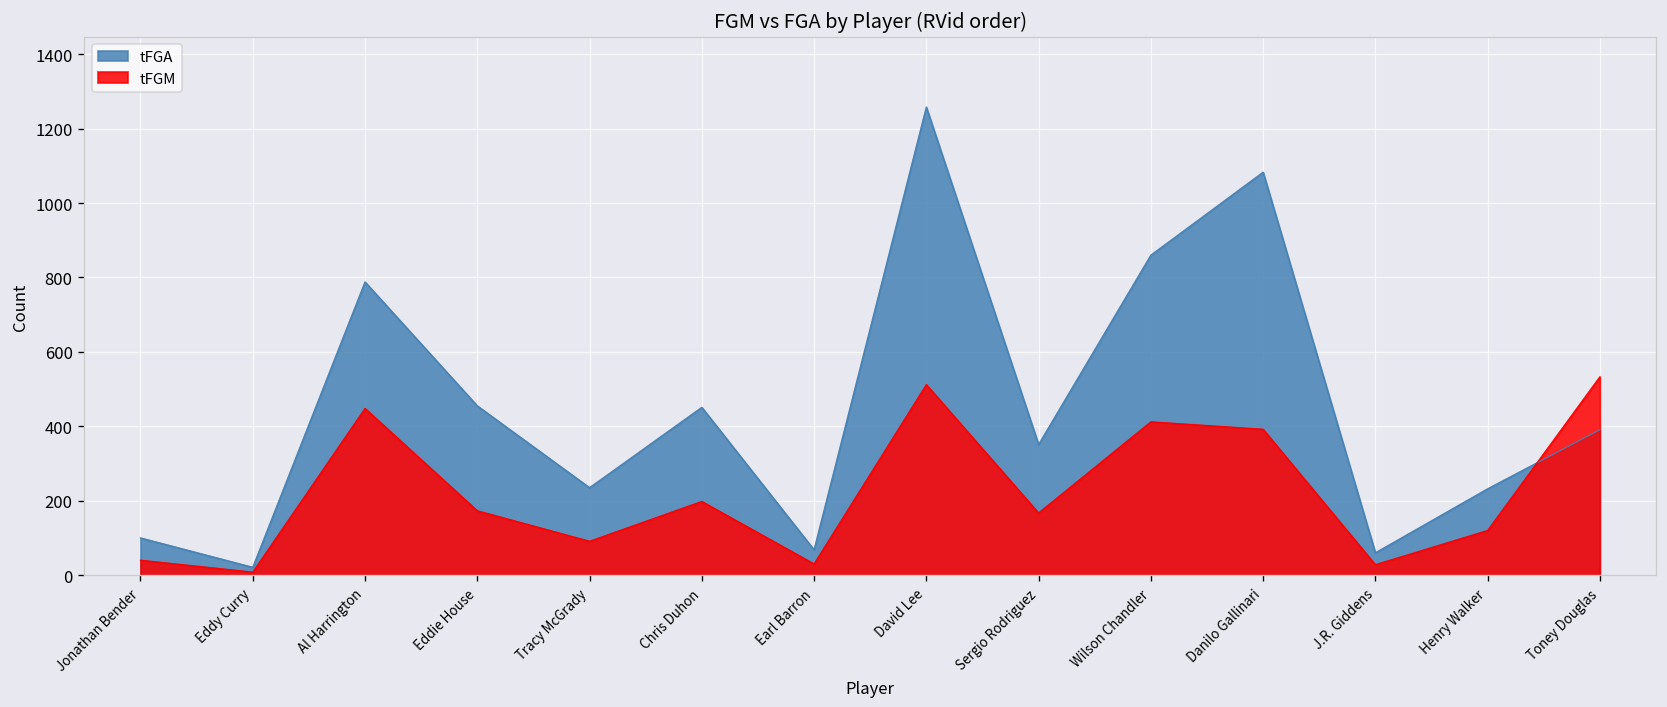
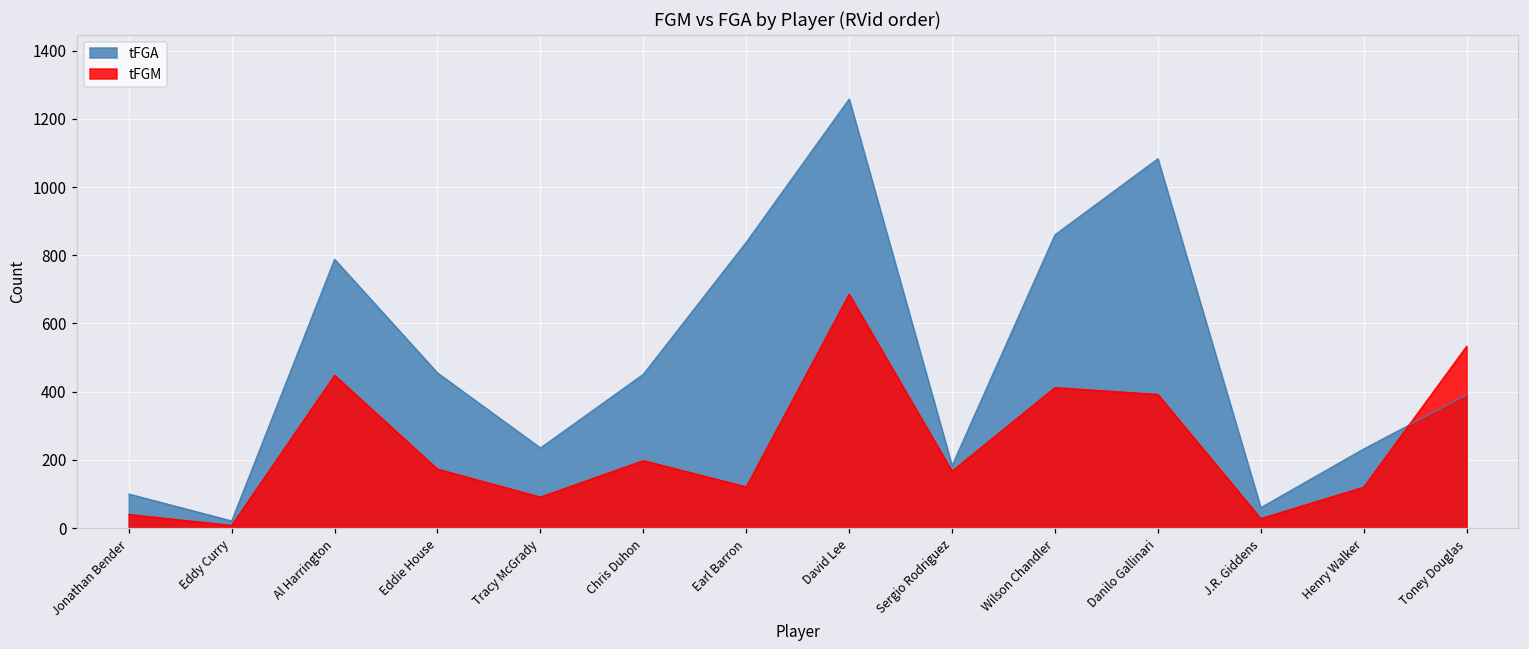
  {
    "tFGA": {
      "Jonathan Bender": 100,
      "Eddy Curry": 20,
      "Al Harrington": 790,
      "Eddie House": 460,
      "Tracy McGrady": 240,
      "Chris Duhon": 450,
-     "Earl Barron": 70,
+     "Earl Barron": 840,
      "David Lee": 1260,
-     "Sergio Rodriguez": 350,
+     "Sergio Rodriguez": 180,
      "Wilson Chandler": 860,
      "Danilo Gallinari": 1080,
      "J.R. Giddens": 60,
      "Henry Walker": 230,
      "Toney Douglas": 390
    },
    "tFGM": {
      "Jonathan Bender": 40,
      "Eddy Curry": 10,
      "Al Harrington": 450,
      "Eddie House": 170,
      "Tracy McGrady": 90,
      "Chris Duhon": 200,
-     "Earl Barron": 30,
-     "David Lee": 510,
+     "Earl Barron": 120,
+     "David Lee": 690,
      "Sergio Rodriguez": 170,
      "Wilson Chandler": 410,
      "Danilo Gallinari": 390,
      "J.R. Giddens": 30,
      "Henry Walker": 120,
      "Toney Douglas": 530
    }
  }
